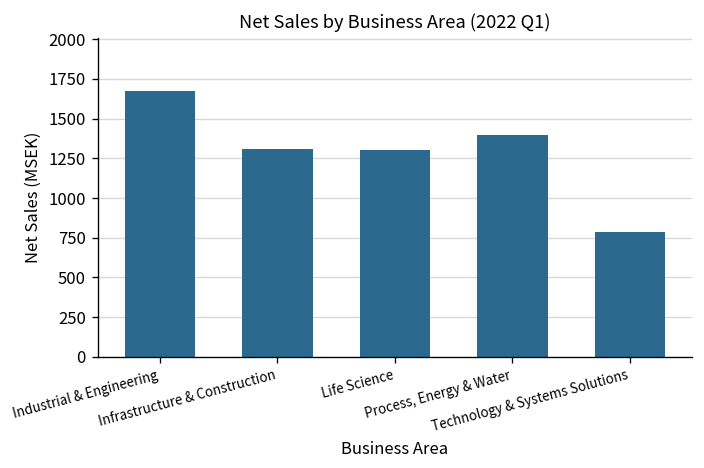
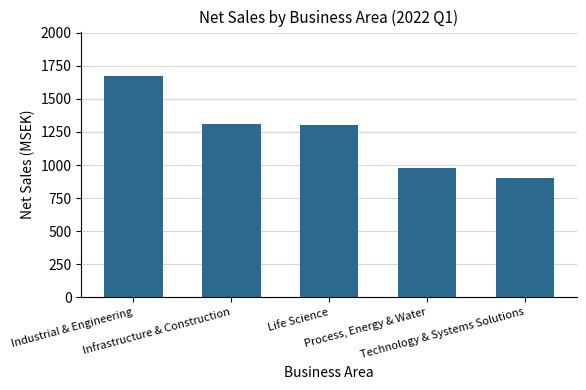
  {
    "Industrial & Engineering": 1670,
    "Infrastructure & Construction": 1310,
    "Life Science": 1310,
-   "Process, Energy & Water": 1400,
-   "Technology & Systems Solutions": 780
+   "Process, Energy & Water": 980,
+   "Technology & Systems Solutions": 900
  }
